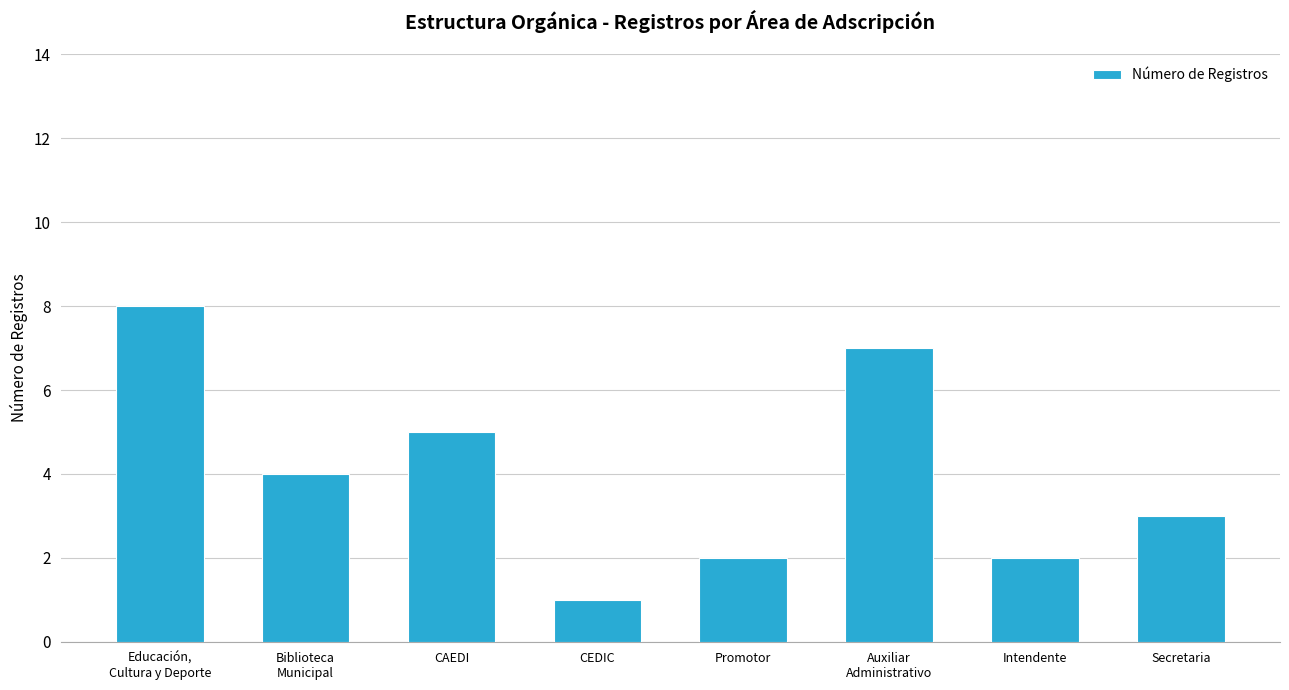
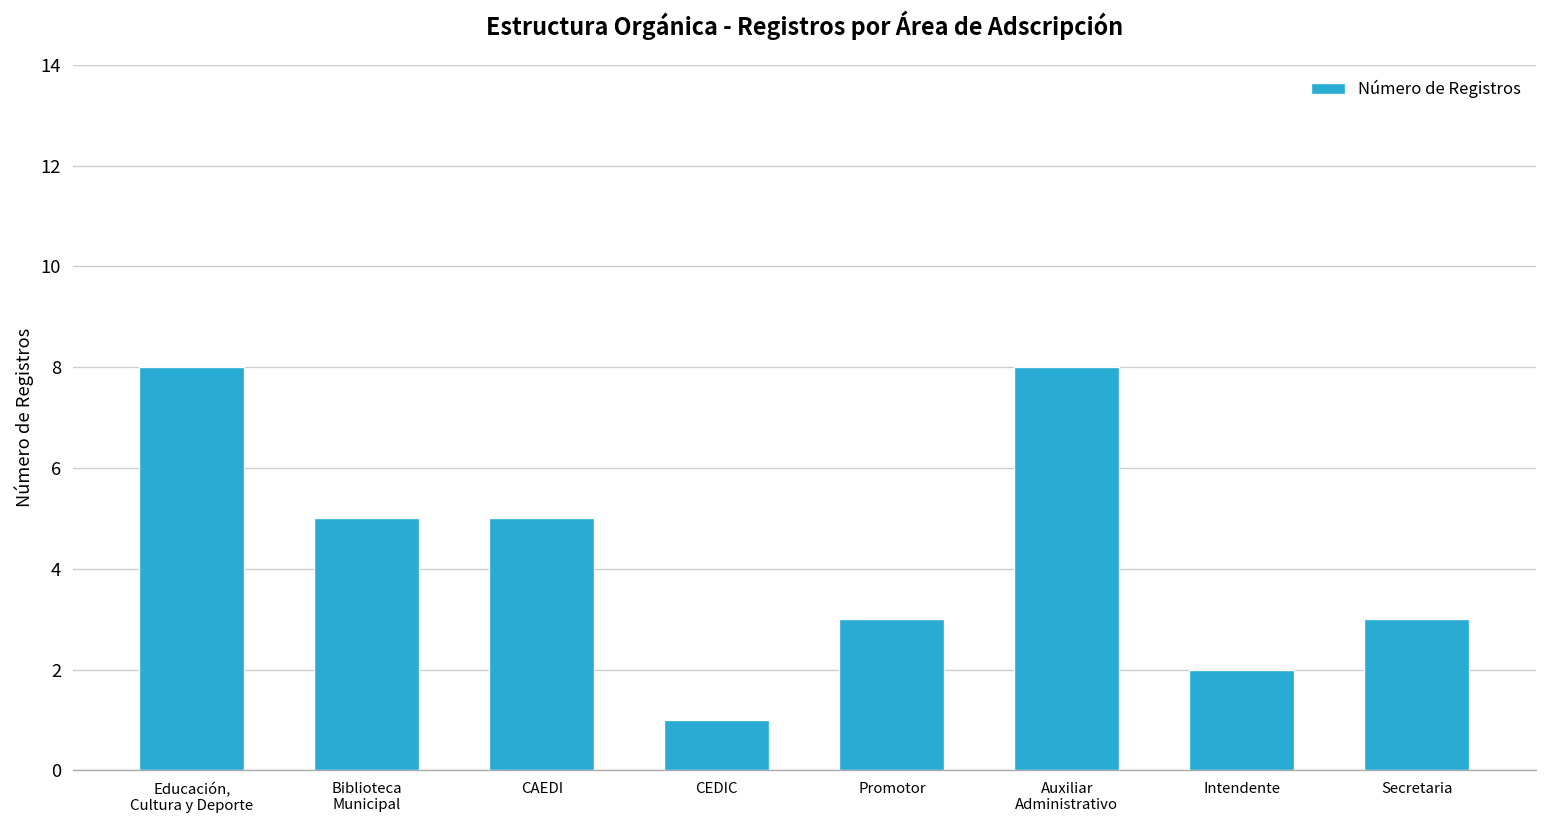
  {
    "Educación, Cultura y Deporte": 8,
-   "Biblioteca Municipal": 4,
+   "Biblioteca Municipal": 5,
    "CAEDI": 5,
    "CEDIC": 1,
-   "Promotor": 2,
-   "Auxiliar Administrativo": 7,
+   "Promotor": 3,
+   "Auxiliar Administrativo": 8,
    "Intendente": 2,
    "Secretaria": 3
  }
